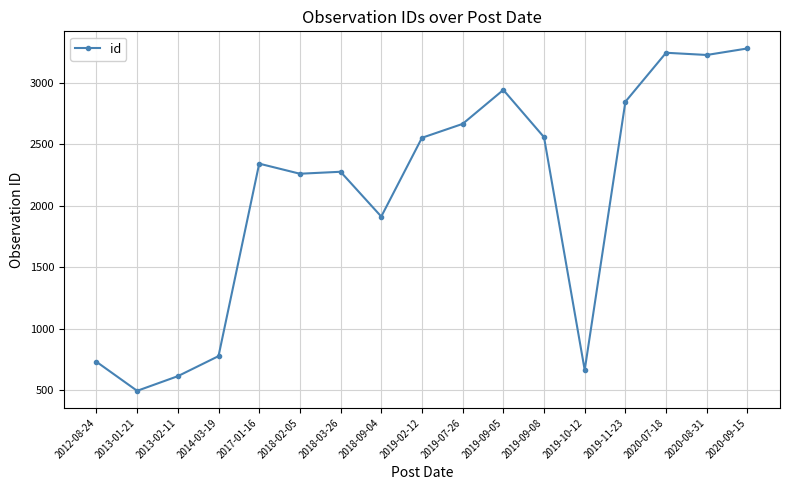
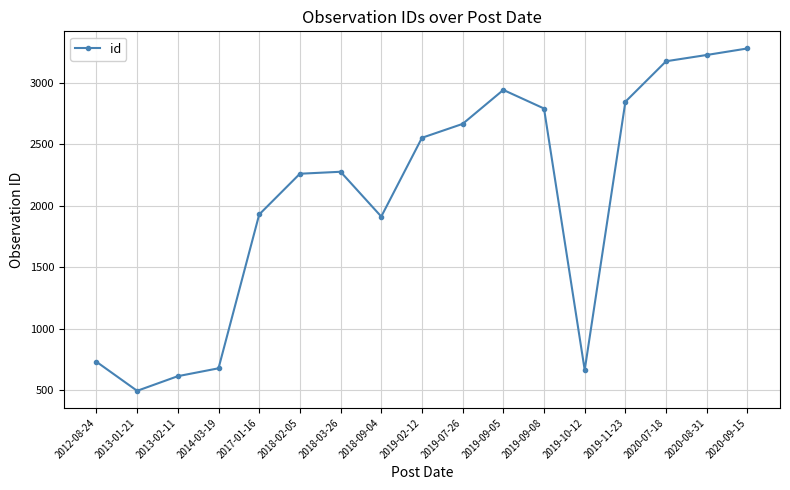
  {
    "2012-08-24": 730,
    "2013-01-21": 500,
    "2013-02-11": 620,
-   "2014-03-19": 780,
-   "2017-01-16": 2340,
+   "2014-03-19": 680,
+   "2017-01-16": 1930,
    "2018-02-05": 2260,
    "2018-03-26": 2280,
    "2018-09-04": 1910,
    "2019-02-12": 2550,
    "2019-07-26": 2670,
    "2019-09-05": 2940,
-   "2019-09-08": 2560,
+   "2019-09-08": 2790,
    "2019-10-12": 670,
    "2019-11-23": 2850,
-   "2020-07-18": 3240,
+   "2020-07-18": 3180,
    "2020-08-31": 3230,
    "2020-09-15": 3280
  }
